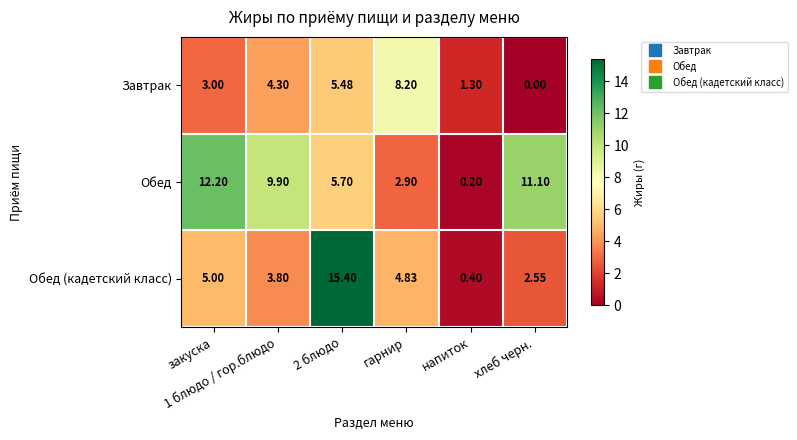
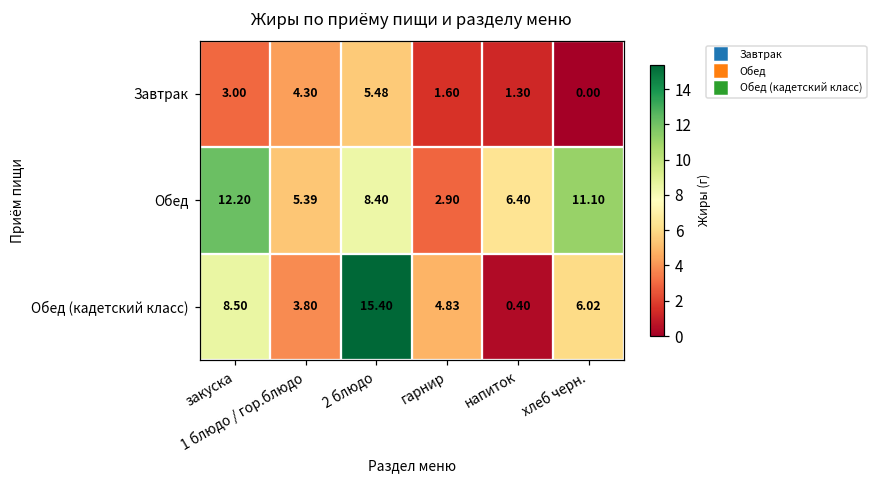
  {
    "Завтрак": {
      "закуска": 3.00,
      "1 блюдо / гор.блюдо": 4.30,
      "2 блюдо": 5.48,
-     "гарнир": 8.20,
+     "гарнир": 1.60,
      "напиток": 1.30,
      "хлеб черн.": 0.00
    },
    "Обед": {
      "закуска": 12.20,
-     "1 блюдо / гор.блюдо": 9.90,
-     "2 блюдо": 5.70,
+     "1 блюдо / гор.блюдо": 5.39,
+     "2 блюдо": 8.40,
      "гарнир": 2.90,
-     "напиток": 0.20,
+     "напиток": 6.40,
      "хлеб черн.": 11.10
    },
    "Обед (кадетский класс)": {
-     "закуска": 5.00,
+     "закуска": 8.50,
      "1 блюдо / гор.блюдо": 3.80,
      "2 блюдо": 15.40,
      "гарнир": 4.83,
      "напиток": 0.40,
-     "хлеб черн.": 2.55
+     "хлеб черн.": 6.02
    }
  }
